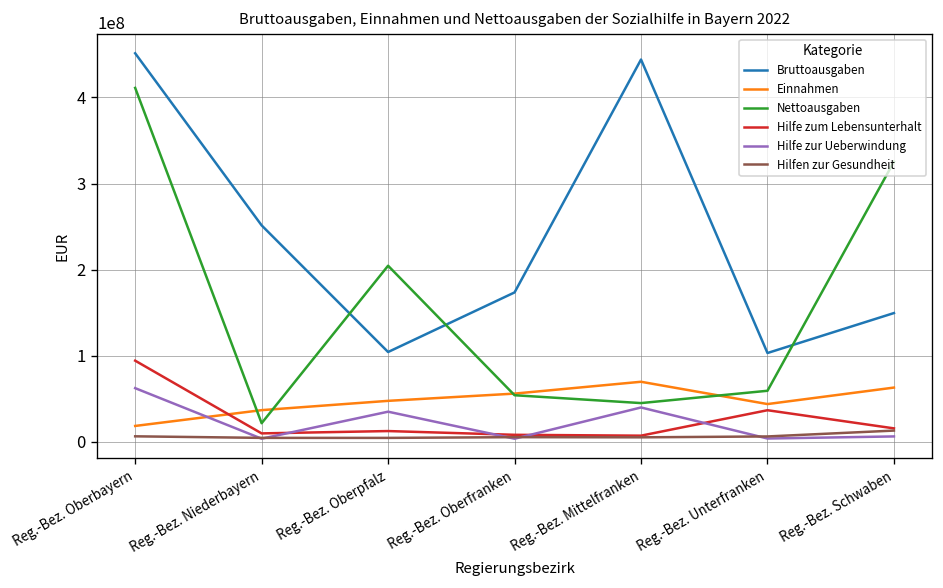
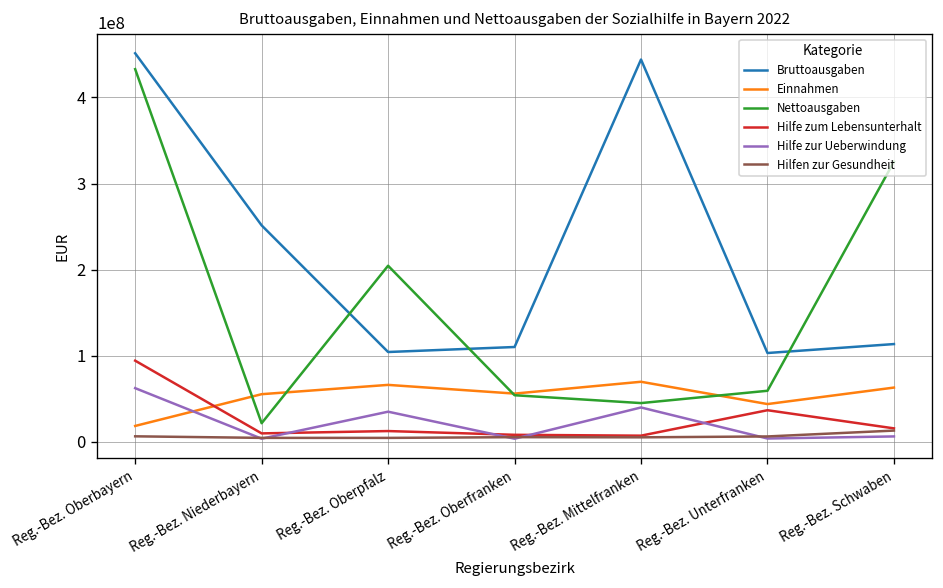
  {
    "Bruttoausgaben": {
      "Reg.-Bez. Oberbayern": 450000000,
      "Reg.-Bez. Niederbayern": 250000000,
      "Reg.-Bez. Oberpfalz": 100000000,
-     "Reg.-Bez. Oberfranken": 170000000,
+     "Reg.-Bez. Oberfranken": 110000000,
      "Reg.-Bez. Mittelfranken": 440000000,
      "Reg.-Bez. Unterfranken": 100000000,
-     "Reg.-Bez. Schwaben": 150000000
+     "Reg.-Bez. Schwaben": 110000000
    },
    "Einnahmen": {
      "Reg.-Bez. Oberbayern": 20000000,
-     "Reg.-Bez. Niederbayern": 40000000,
-     "Reg.-Bez. Oberpfalz": 50000000,
+     "Reg.-Bez. Niederbayern": 60000000,
+     "Reg.-Bez. Oberpfalz": 70000000,
      "Reg.-Bez. Mittelfranken": 70000000,
      "Reg.-Bez. Unterfranken": 40000000,
      "Reg.-Bez. Schwaben": 60000000
    },
    "Nettoausgaben": {
-     "Reg.-Bez. Oberbayern": 410000000,
+     "Reg.-Bez. Oberbayern": 430000000,
      "Reg.-Bez. Niederbayern": 20000000,
      "Reg.-Bez. Oberpfalz": 200000000,
      "Reg.-Bez. Mittelfranken": 40000000,
      "Reg.-Bez. Unterfranken": 60000000
    },
    "Hilfe zum Lebensunterhalt": {
      "Reg.-Bez. Oberbayern": 90000000,
      "Reg.-Bez. Niederbayern": 10000000,
      "Reg.-Bez. Oberpfalz": 10000000,
      "Reg.-Bez. Unterfranken": 40000000
    },
    "Hilfe zur Ueberwindung": {
      "Reg.-Bez. Oberbayern": 60000000,
      "Reg.-Bez. Oberpfalz": 30000000,
      "Reg.-Bez. Mittelfranken": 40000000,
      "Reg.-Bez. Schwaben": 10000000
    },
    "Hilfen zur Gesundheit": {
      "Reg.-Bez. Oberbayern": 10000000,
      "Reg.-Bez. Oberpfalz": 0
    }
  }
